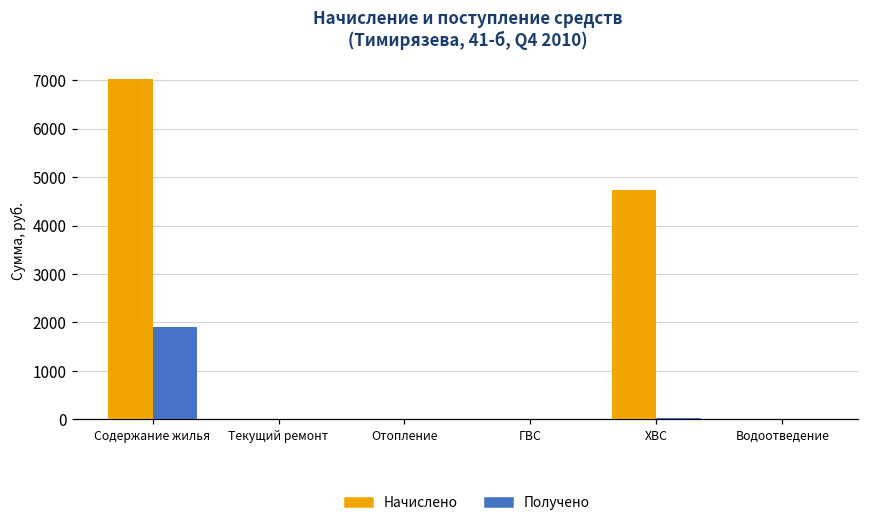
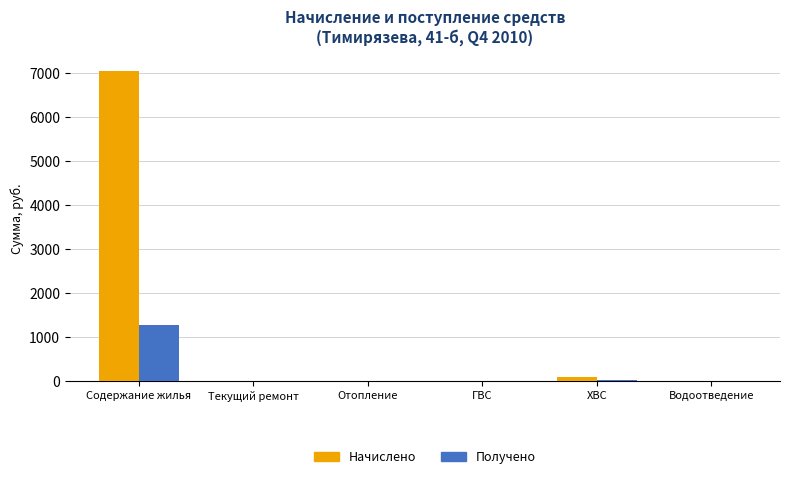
  {
    "Начислено": {
      "Содержание жилья": 7000,
      "Текущий ремонт": 0,
      "Отопление": 0,
      "ГВС": 0,
-     "ХВС": 4700,
+     "ХВС": 100,
      "Водоотведение": 0
    },
    "Получено": {
-     "Содержание жилья": 1900,
+     "Содержание жилья": 1300,
      "Текущий ремонт": 0,
      "Отопление": 0,
      "ГВС": 0,
      "Водоотведение": 0
    }
  }
